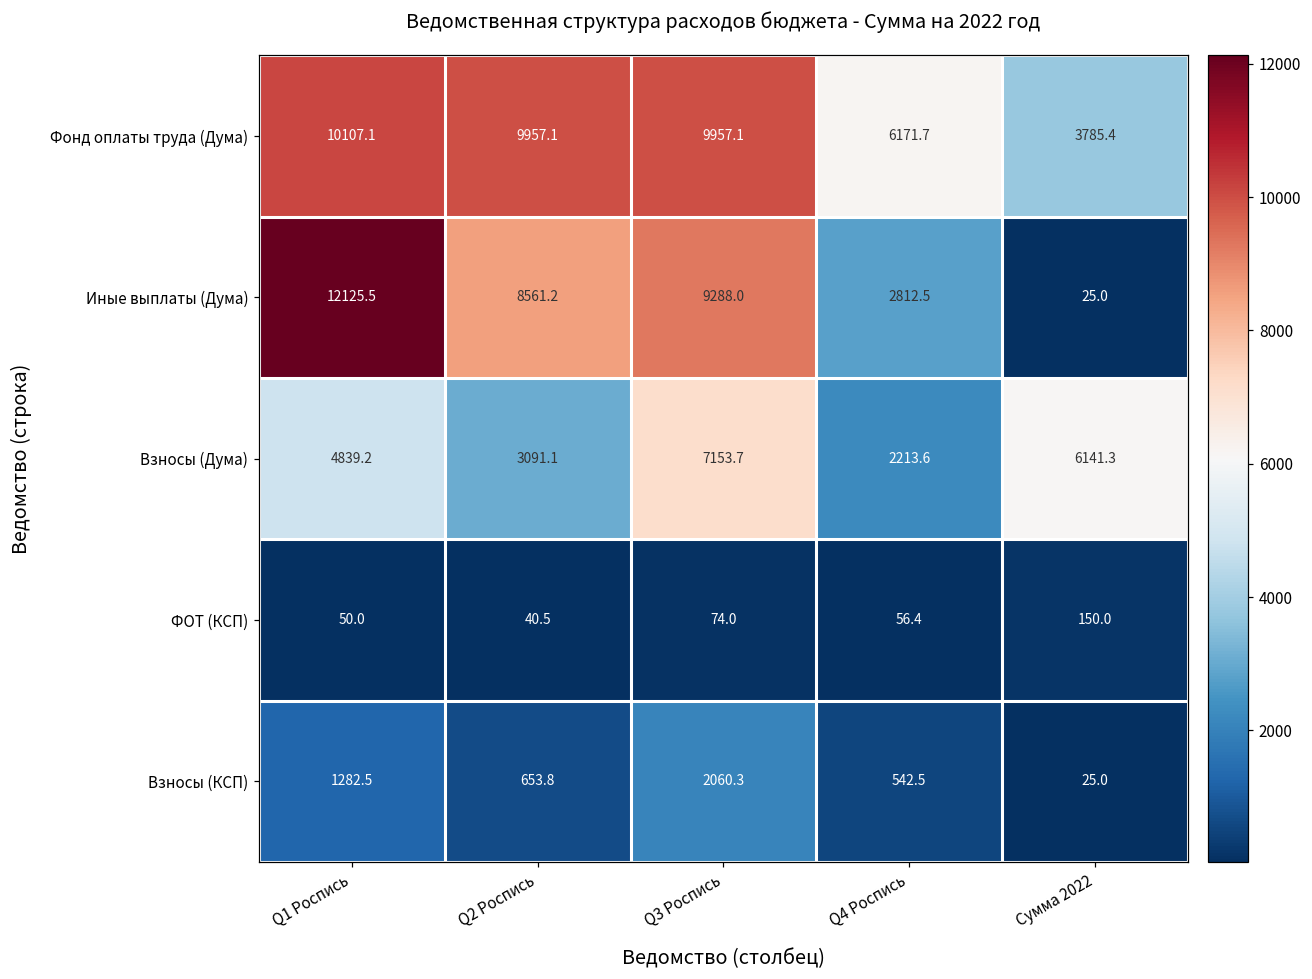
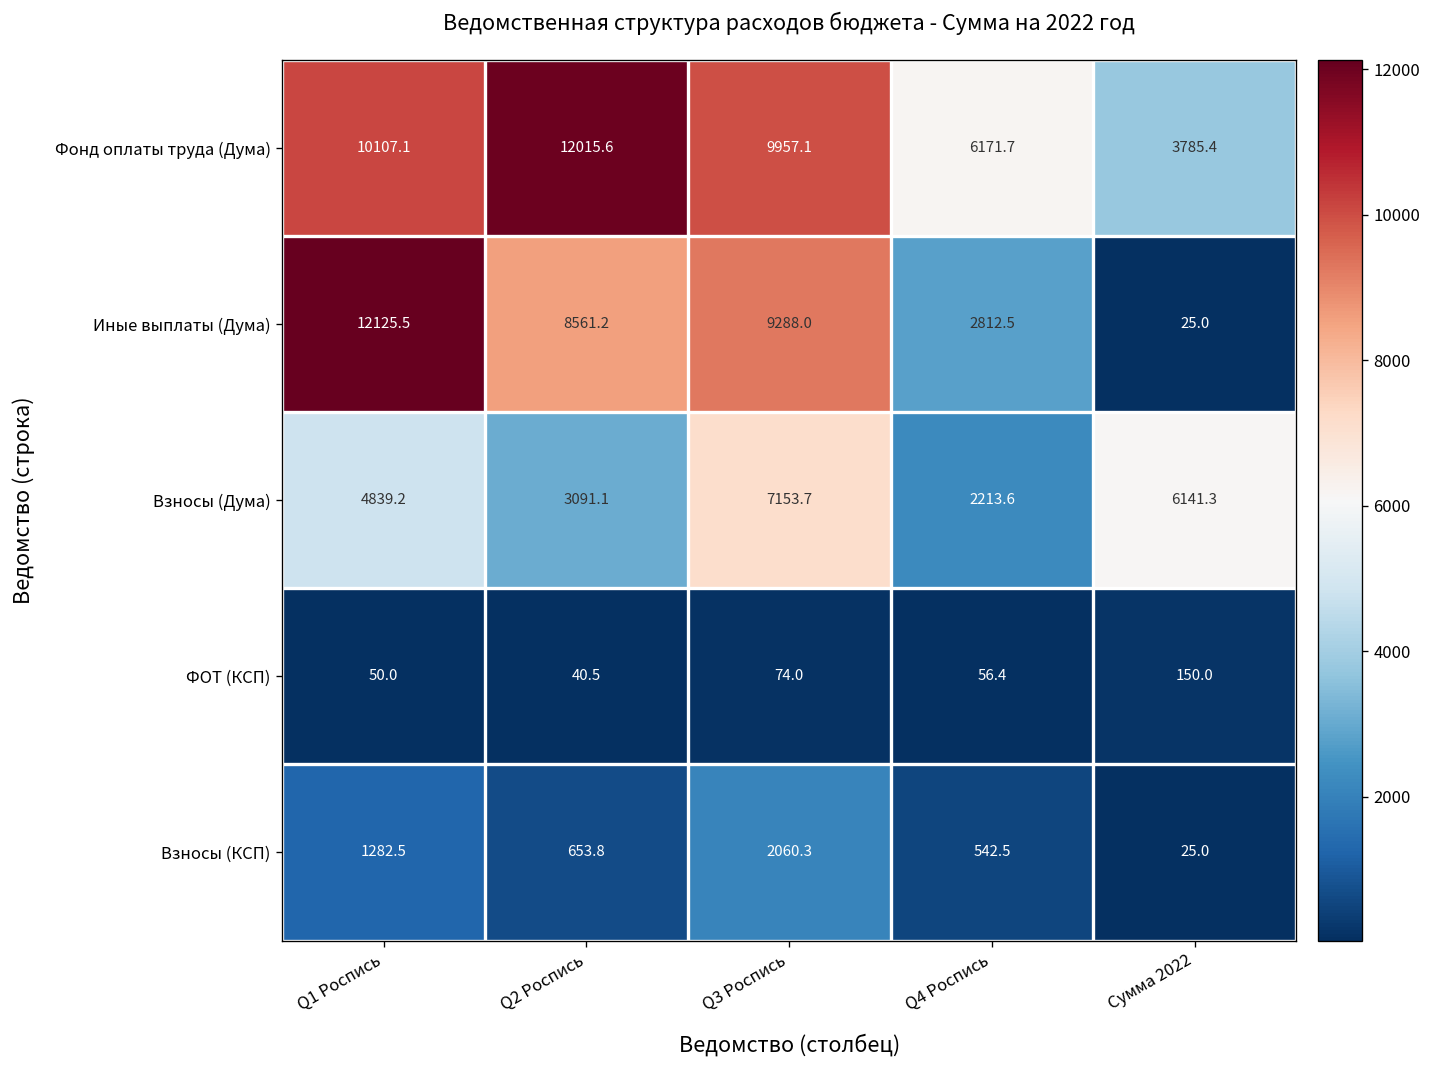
  {
    "Фонд оплаты труда (Дума)": {
      "Q1 Роспись": 10107.1,
-     "Q2 Роспись": 9957.1,
+     "Q2 Роспись": 12015.6,
      "Q3 Роспись": 9957.1,
      "Q4 Роспись": 6171.7,
      "Сумма 2022": 3785.4
    },
    "Иные выплаты (Дума)": {
      "Q1 Роспись": 12125.5,
      "Q2 Роспись": 8561.2,
      "Q3 Роспись": 9288.0,
      "Q4 Роспись": 2812.5,
      "Сумма 2022": 25.0
    },
    "Взносы (Дума)": {
      "Q1 Роспись": 4839.2,
      "Q2 Роспись": 3091.1,
      "Q3 Роспись": 7153.7,
      "Q4 Роспись": 2213.6,
      "Сумма 2022": 6141.3
    },
    "ФОТ (КСП)": {
      "Q1 Роспись": 50.0,
      "Q2 Роспись": 40.5,
      "Q3 Роспись": 74.0,
      "Q4 Роспись": 56.4,
      "Сумма 2022": 150.0
    },
    "Взносы (КСП)": {
      "Q1 Роспись": 1282.5,
      "Q2 Роспись": 653.8,
      "Q3 Роспись": 2060.3,
      "Q4 Роспись": 542.5,
      "Сумма 2022": 25.0
    }
  }
